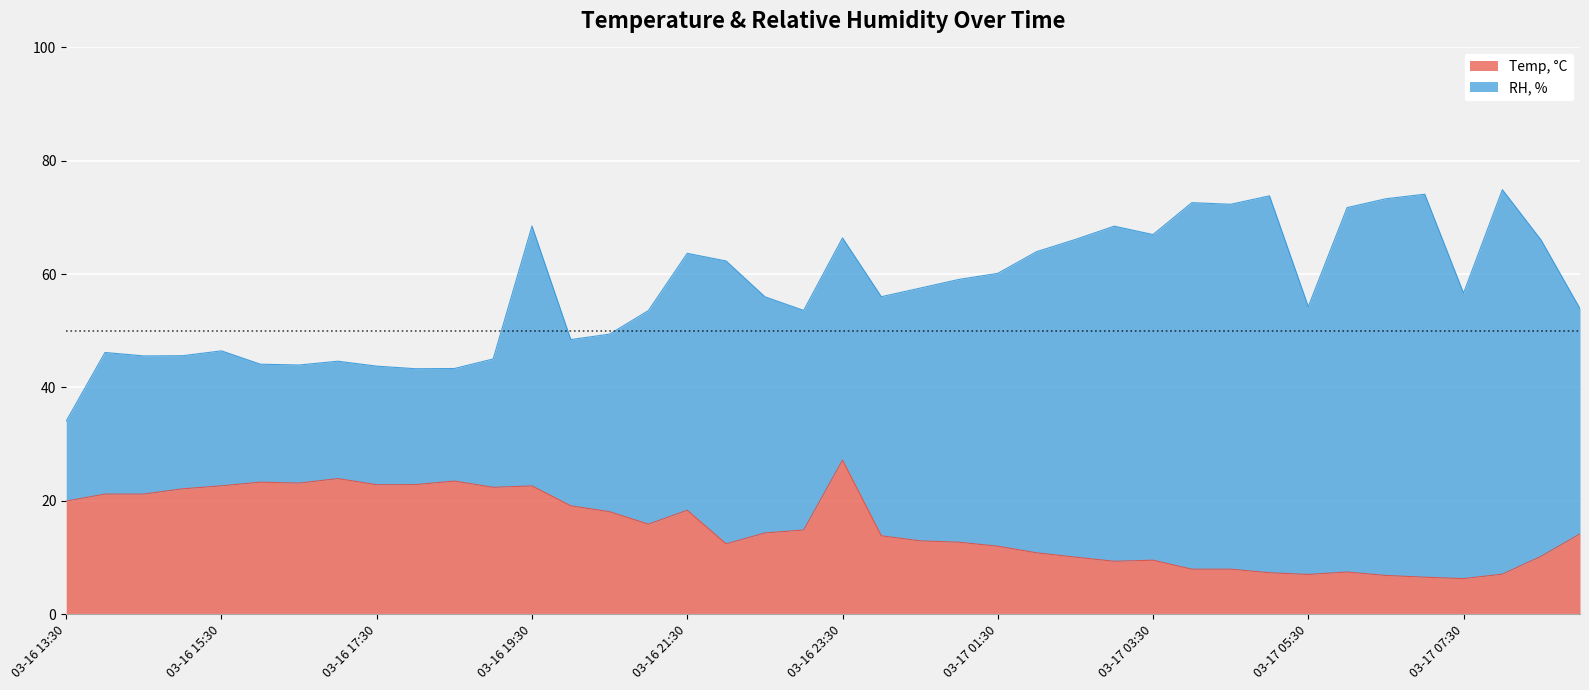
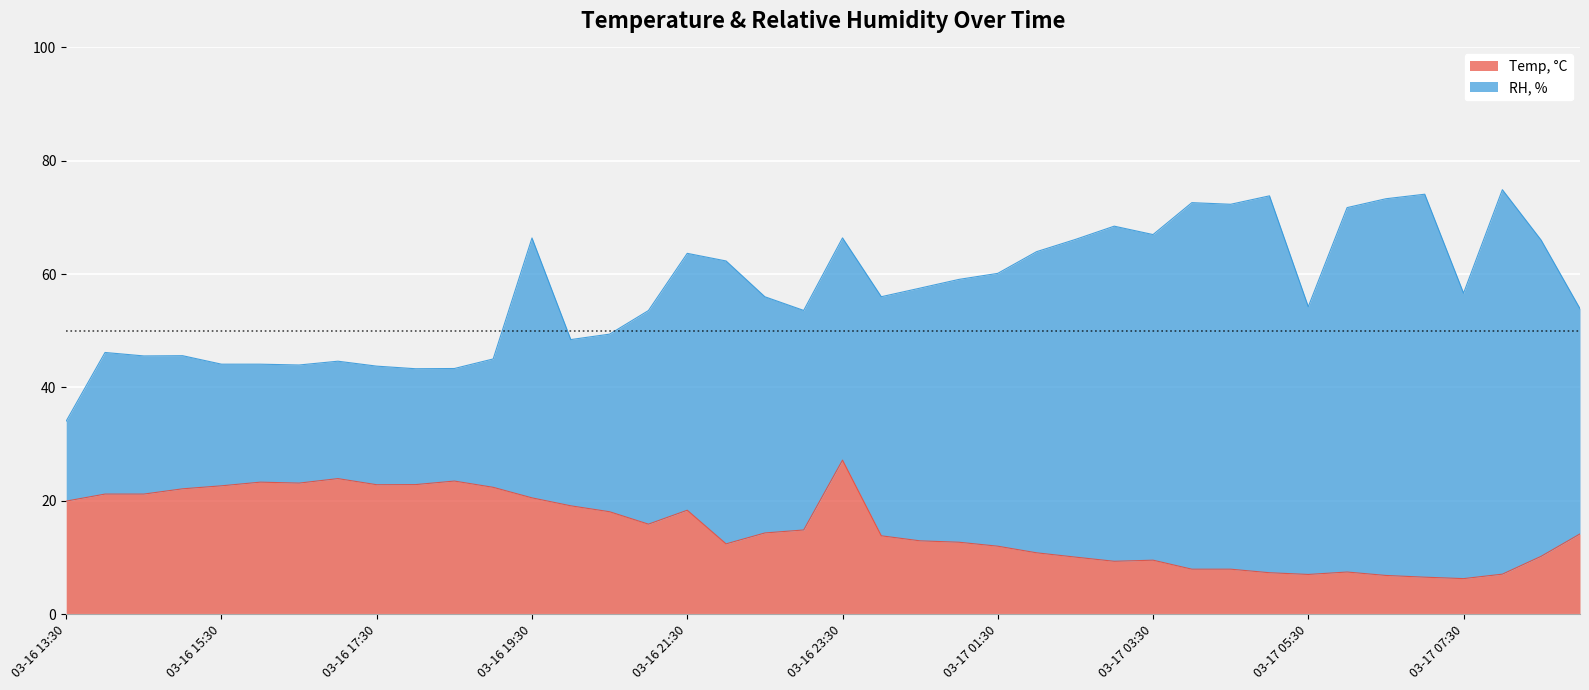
  {
    "Temp, °C": {
      "03-16 13:30": 20,
      "03-16 15:30": 23,
      "03-16 17:30": 23,
-     "03-16 19:30": 23,
+     "03-16 19:30": 21,
      "03-16 21:30": 18,
      "03-16 23:30": 27,
      "03-17 01:30": 12,
      "03-17 03:30": 10,
      "03-17 05:30": 7,
      "03-17 07:30": 6
    },
    "RH, %": {
      "03-16 13:30": 14,
-     "03-16 15:30": 24,
+     "03-16 15:30": 21,
      "03-16 17:30": 21,
      "03-16 19:30": 46,
      "03-16 21:30": 45,
      "03-16 23:30": 39,
      "03-17 01:30": 48,
      "03-17 03:30": 57,
      "03-17 05:30": 47,
      "03-17 07:30": 50
    }
  }
